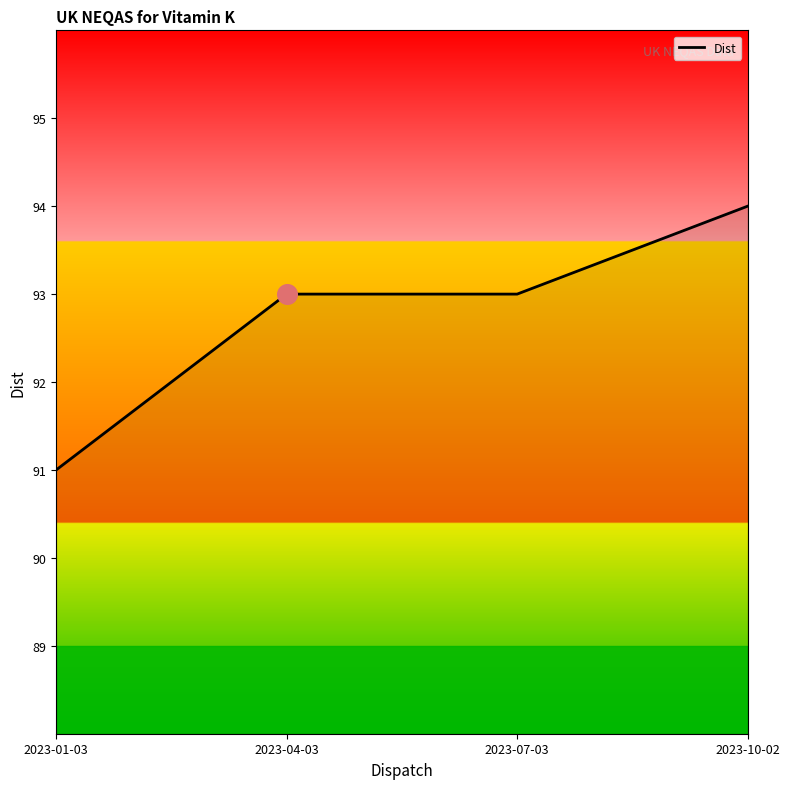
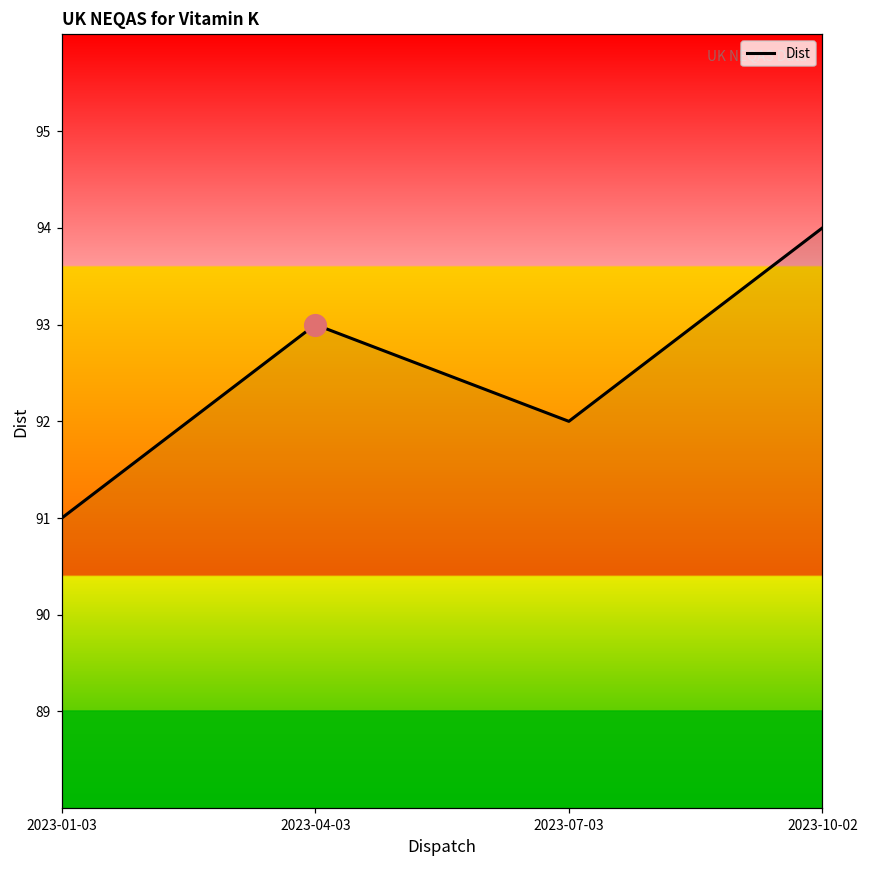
  {
    "Dist": {
      "2023-01-03": 91,
-     "2023-07-03": 93,
+     "2023-07-03": 92,
      "2023-10-02": 94
    }
  }
